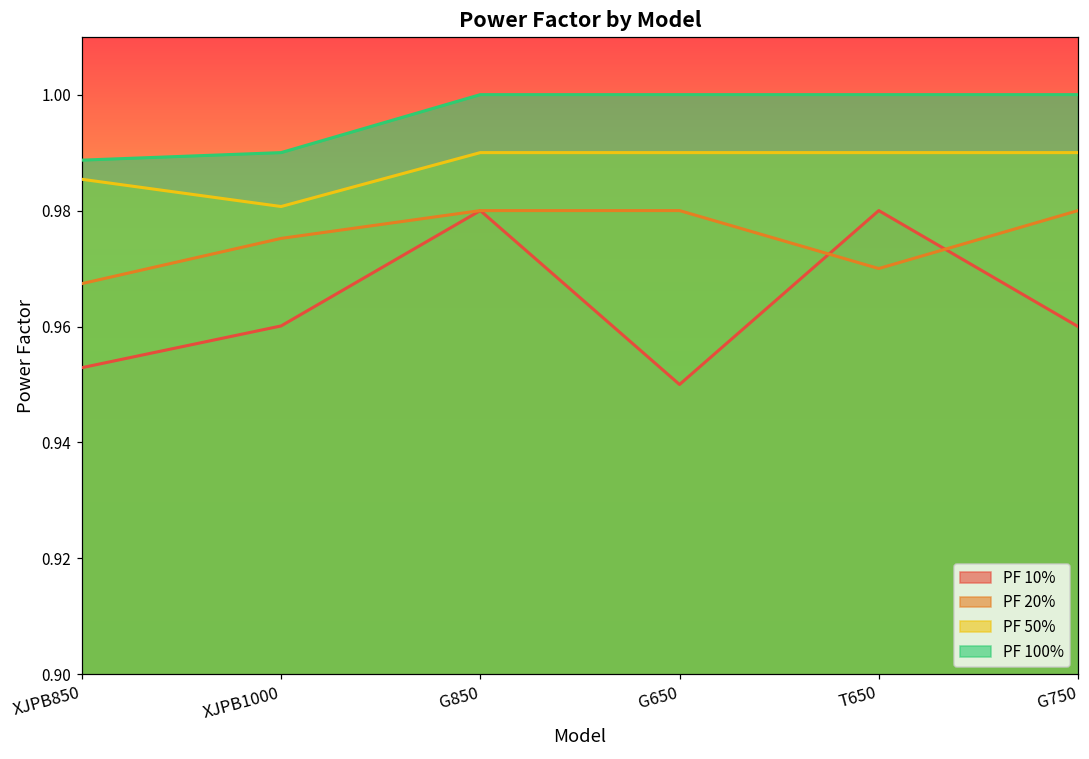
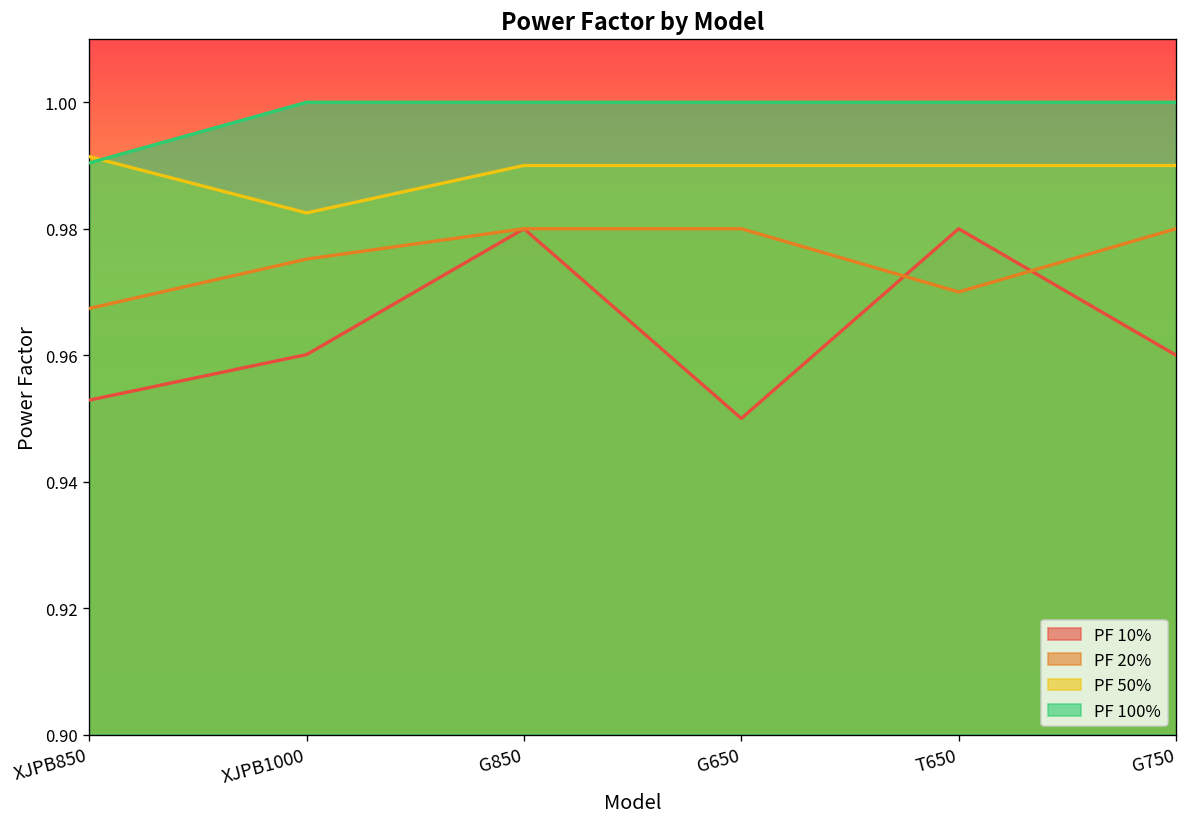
  {
    "PF 50%": {
-     "XJPB850": 0.985,
-     "XJPB1000": 0.981,
+     "XJPB850": 0.991,
+     "XJPB1000": 0.983,
      "G850": 0.990,
      "G650": 0.990,
      "T650": 0.990,
      "G750": 0.990
    },
    "PF 100%": {
-     "XJPB850": 0.989,
-     "XJPB1000": 0.99,
+     "XJPB850": 0.990,
+     "XJPB1000": 1.00,
      "G850": 1.000,
      "G650": 1.000,
      "T650": 1.000,
      "G750": 1.000
    }
  }
